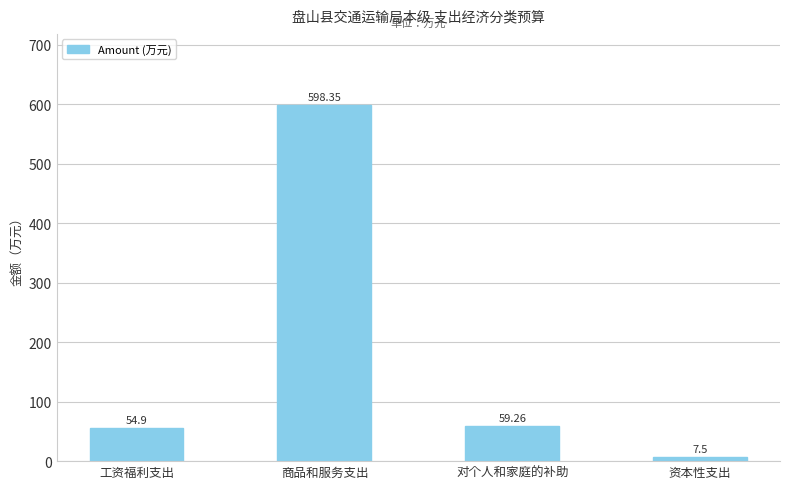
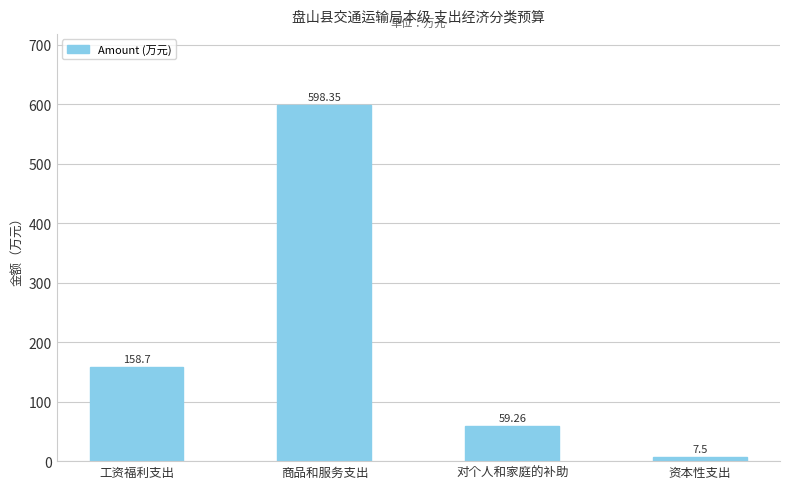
  {
-   "工资福利支出": 54.9,
+   "工资福利支出": 158.7,
    "商品和服务支出": 598.35,
    "对个人和家庭的补助": 59.26,
    "资本性支出": 7.5
  }
